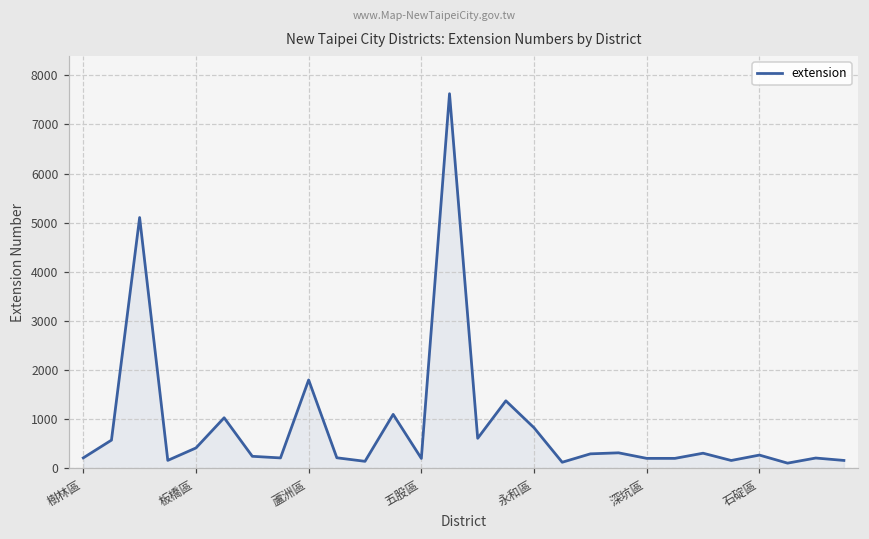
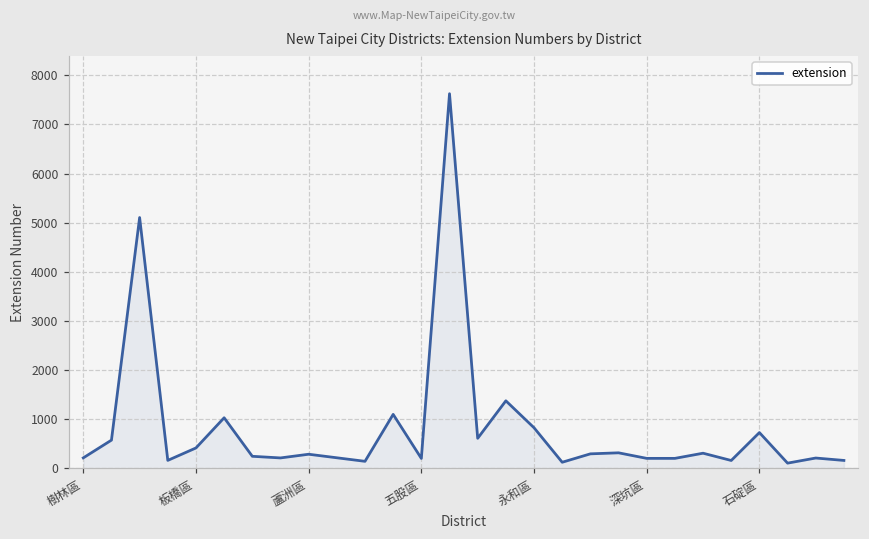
  {
    "樹林區": 200,
    "板橋區": 400,
-   "蘆洲區": 1800,
+   "蘆洲區": 300,
    "五股區": 200,
    "永和區": 800,
    "深坑區": 200,
-   "石碇區": 300
+   "石碇區": 700
  }
